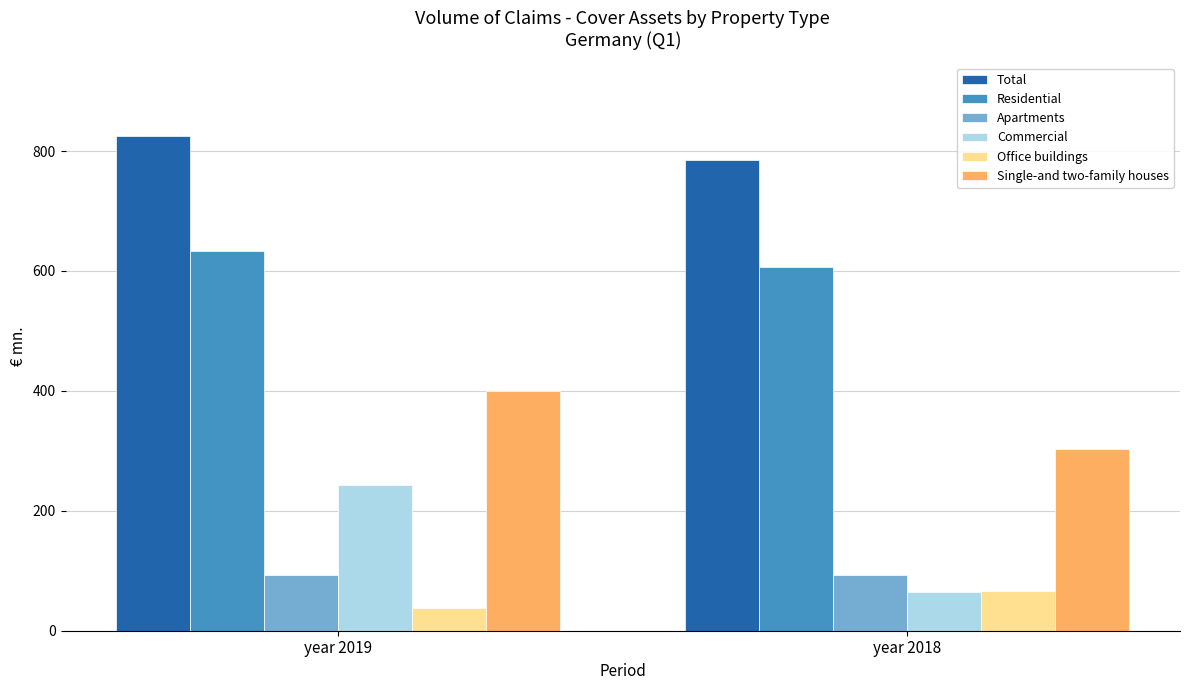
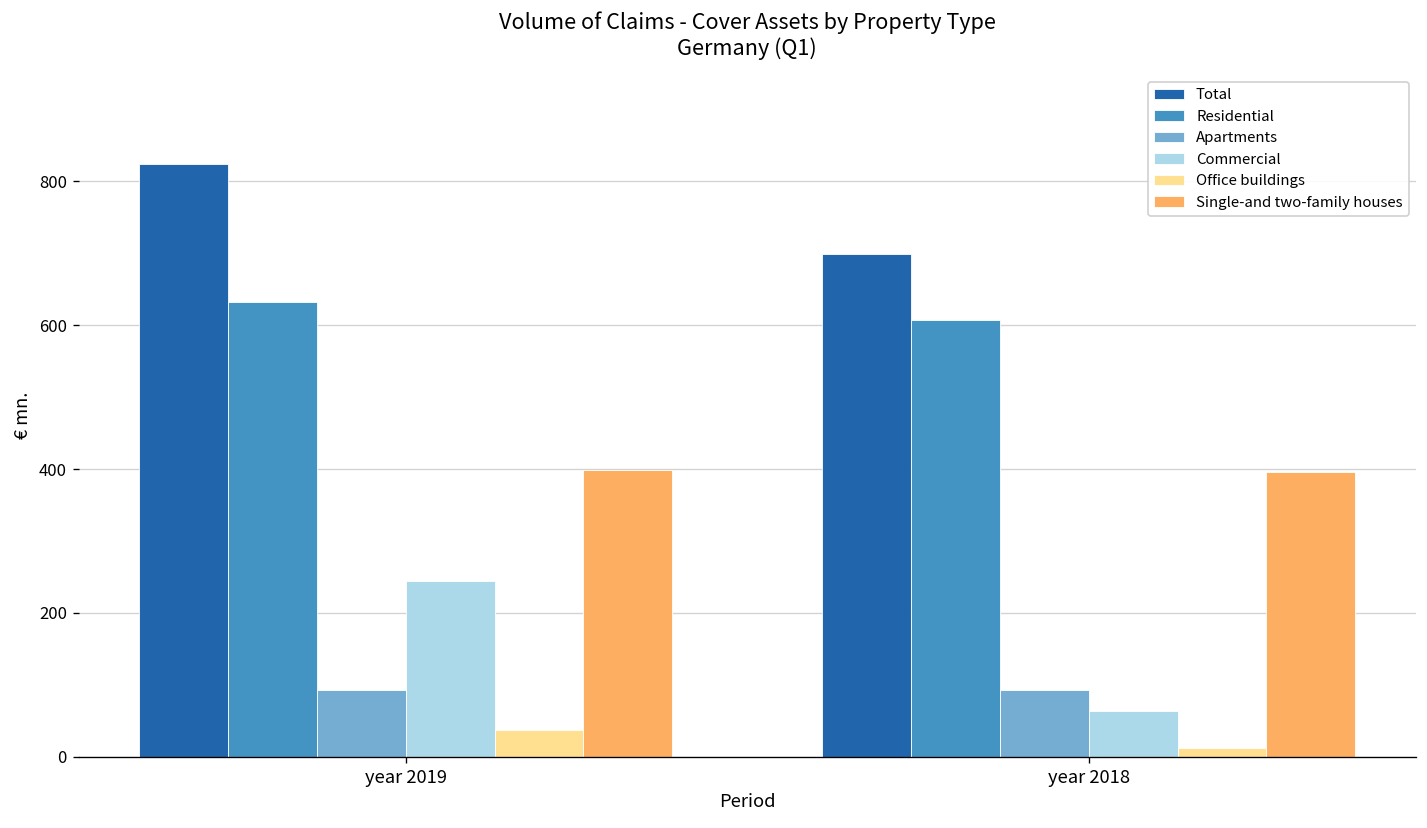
  {
    "Total": {
      "year 2019": 820,
-     "year 2018": 790
+     "year 2018": 700
    },
    "Commercial": {
      "year 2019": 240,
      "year 2018": 60
    },
    "Office buildings": {
      "year 2019": 40,
-     "year 2018": 70
+     "year 2018": 10
    },
    "Single-and two-family houses": {
      "year 2019": 400,
-     "year 2018": 300
+     "year 2018": 400
    }
  }
